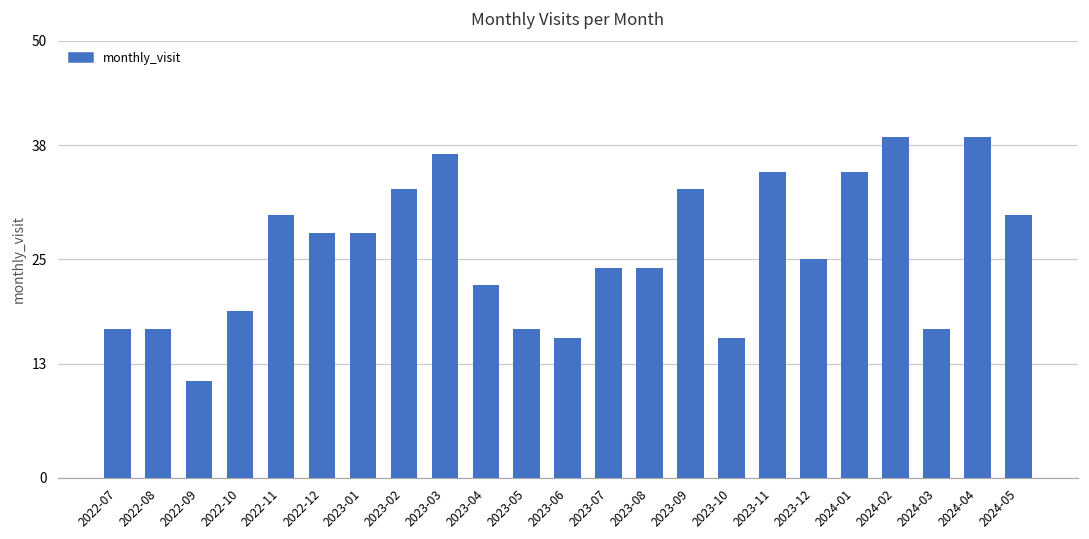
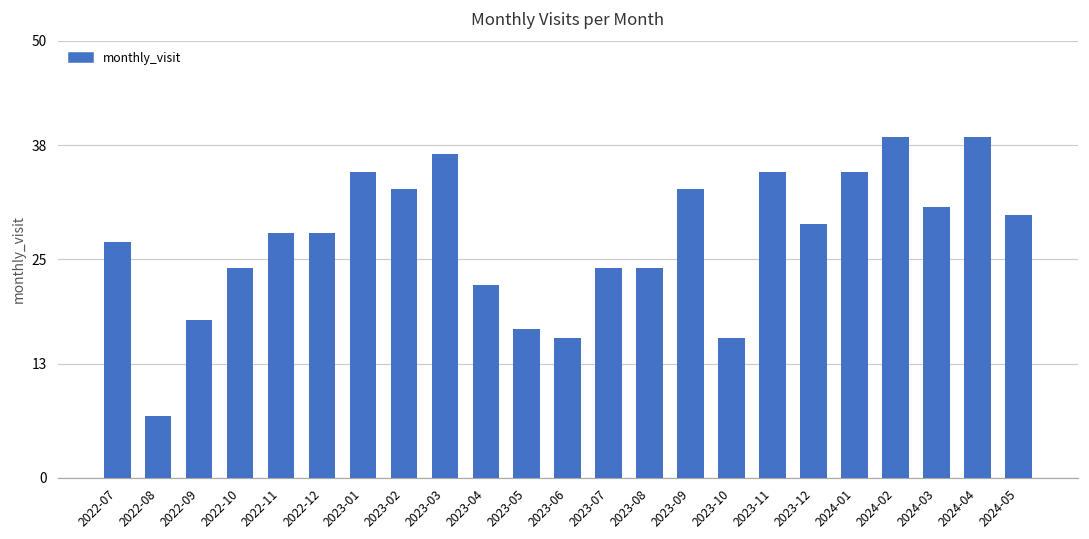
  {
-   "2022-07": 17,
-   "2022-08": 17,
-   "2022-09": 11,
-   "2022-10": 19,
-   "2022-11": 30,
+   "2022-07": 27,
+   "2022-08": 7,
+   "2022-09": 18,
+   "2022-10": 24,
+   "2022-11": 28,
    "2022-12": 28,
-   "2023-01": 28,
+   "2023-01": 35,
    "2023-02": 33,
    "2023-03": 37,
    "2023-04": 22,
    "2023-05": 17,
    "2023-06": 16,
    "2023-07": 24,
    "2023-08": 24,
    "2023-09": 33,
    "2023-10": 16,
    "2023-11": 35,
-   "2023-12": 25,
+   "2023-12": 29,
    "2024-01": 35,
    "2024-02": 39,
-   "2024-03": 17,
+   "2024-03": 31,
    "2024-04": 39,
    "2024-05": 30
  }
